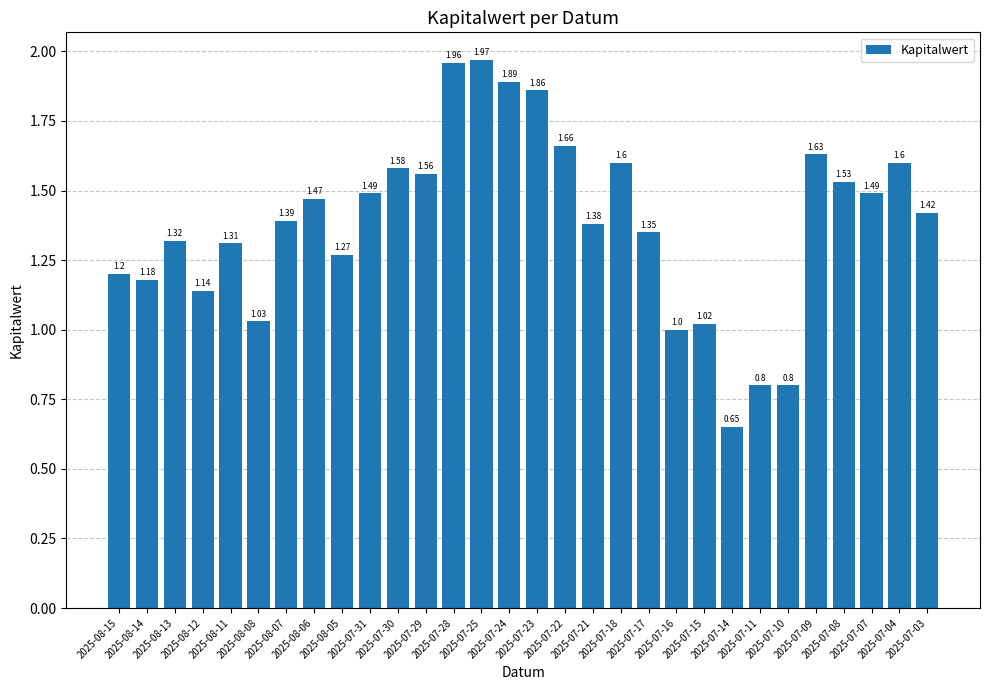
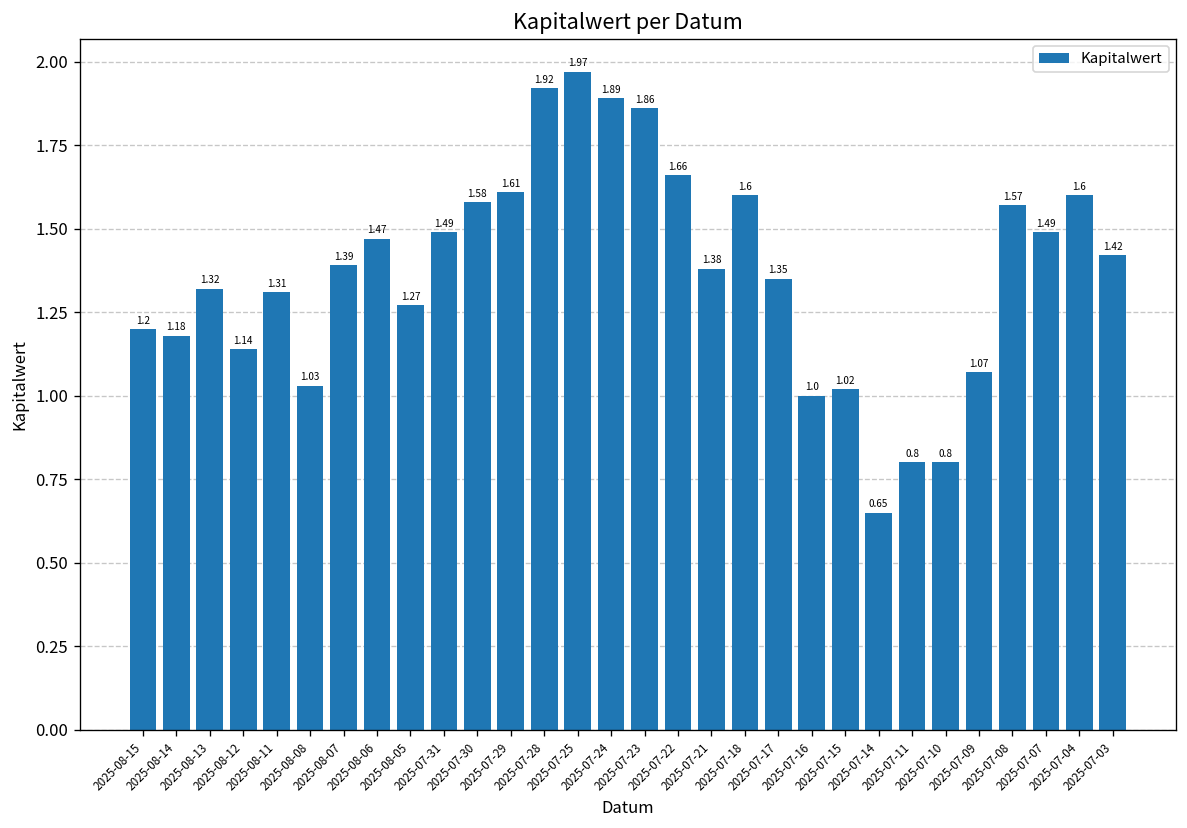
  {
    "2025-08-15": 1.2,
    "2025-08-14": 1.18,
    "2025-08-13": 1.32,
    "2025-08-12": 1.14,
    "2025-08-11": 1.31,
    "2025-08-08": 1.03,
    "2025-08-07": 1.39,
    "2025-08-06": 1.47,
    "2025-08-05": 1.27,
    "2025-07-31": 1.49,
    "2025-07-30": 1.58,
-   "2025-07-29": 1.56,
-   "2025-07-28": 1.96,
+   "2025-07-29": 1.61,
+   "2025-07-28": 1.92,
    "2025-07-25": 1.97,
    "2025-07-24": 1.89,
    "2025-07-23": 1.86,
    "2025-07-22": 1.66,
    "2025-07-21": 1.38,
    "2025-07-18": 1.6,
    "2025-07-17": 1.35,
    "2025-07-16": 1.0,
    "2025-07-15": 1.02,
    "2025-07-14": 0.65,
    "2025-07-11": 0.8,
    "2025-07-10": 0.8,
-   "2025-07-09": 1.63,
-   "2025-07-08": 1.53,
+   "2025-07-09": 1.07,
+   "2025-07-08": 1.57,
    "2025-07-07": 1.49,
    "2025-07-04": 1.6,
    "2025-07-03": 1.42
  }
